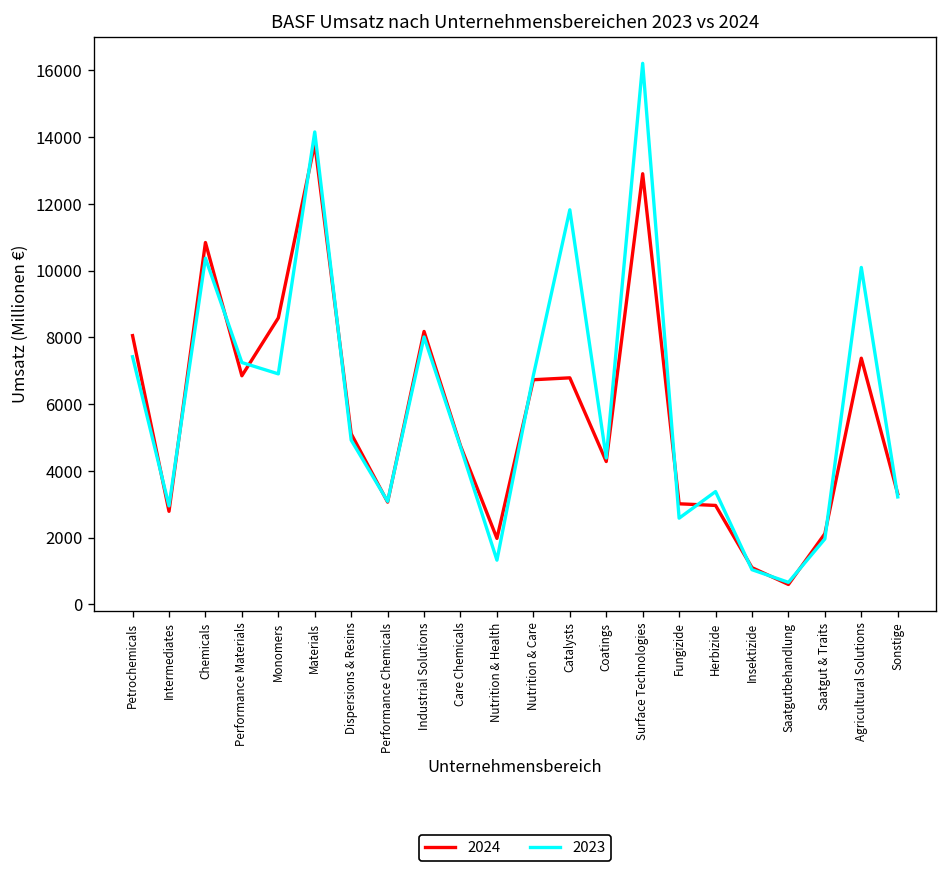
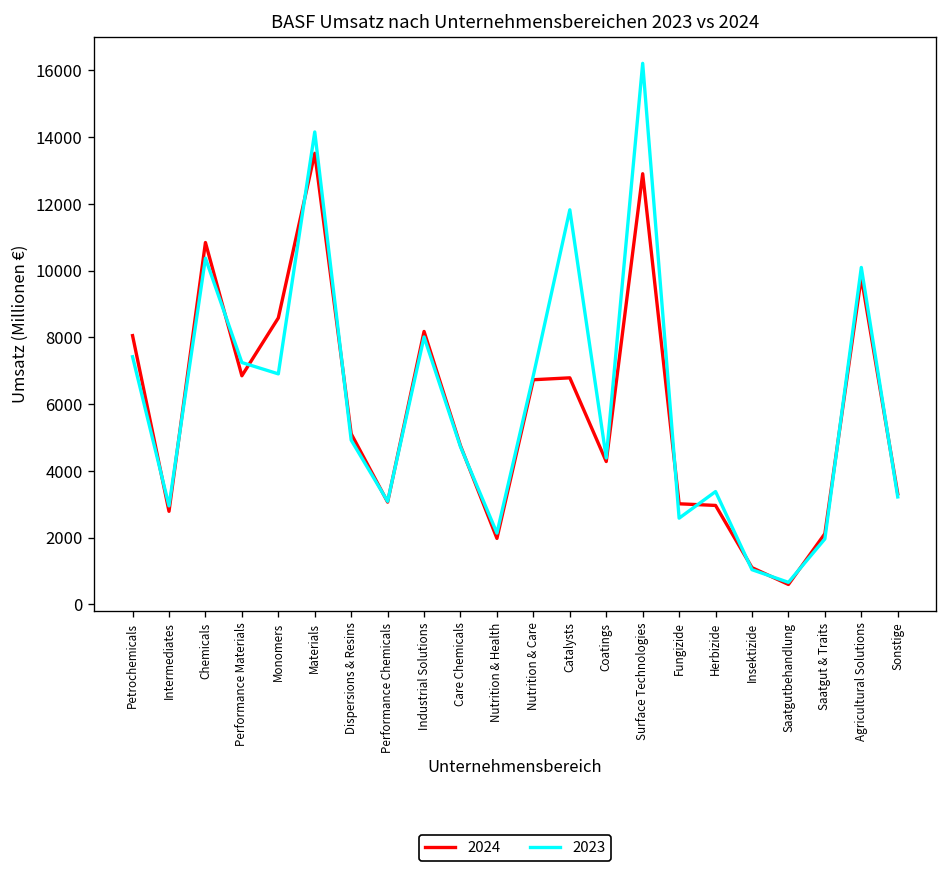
  {
    "2024": {
      "Petrochemicals": 8100,
      "Intermediates": 2800,
      "Chemicals": 10800,
      "Performance Materials": 6800,
      "Monomers": 8600,
-     "Materials": 13800,
+     "Materials": 13500,
      "Dispersions & Resins": 5100,
      "Industrial Solutions": 8200,
      "Nutrition & Health": 2000,
      "Nutrition & Care": 6700,
      "Catalysts": 6800,
      "Coatings": 4300,
      "Surface Technologies": 12900,
      "Fungizide": 3000,
      "Herbizide": 3000,
      "Saatgut & Traits": 2100,
-     "Agricultural Solutions": 7400,
+     "Agricultural Solutions": 9800,
      "Sonstige": 3300
    },
    "2023": {
      "Petrochemicals": 7400,
      "Intermediates": 3000,
      "Chemicals": 10400,
      "Performance Materials": 7200,
      "Monomers": 6900,
      "Materials": 14100,
      "Dispersions & Resins": 4900,
      "Industrial Solutions": 8000,
-     "Nutrition & Health": 1300,
+     "Nutrition & Health": 2100,
      "Nutrition & Care": 6900,
      "Catalysts": 11800,
      "Coatings": 4400,
      "Surface Technologies": 16200,
      "Fungizide": 2600,
      "Herbizide": 3400,
      "Saatgut & Traits": 2000,
      "Agricultural Solutions": 10100,
      "Sonstige": 3200
    }
  }
